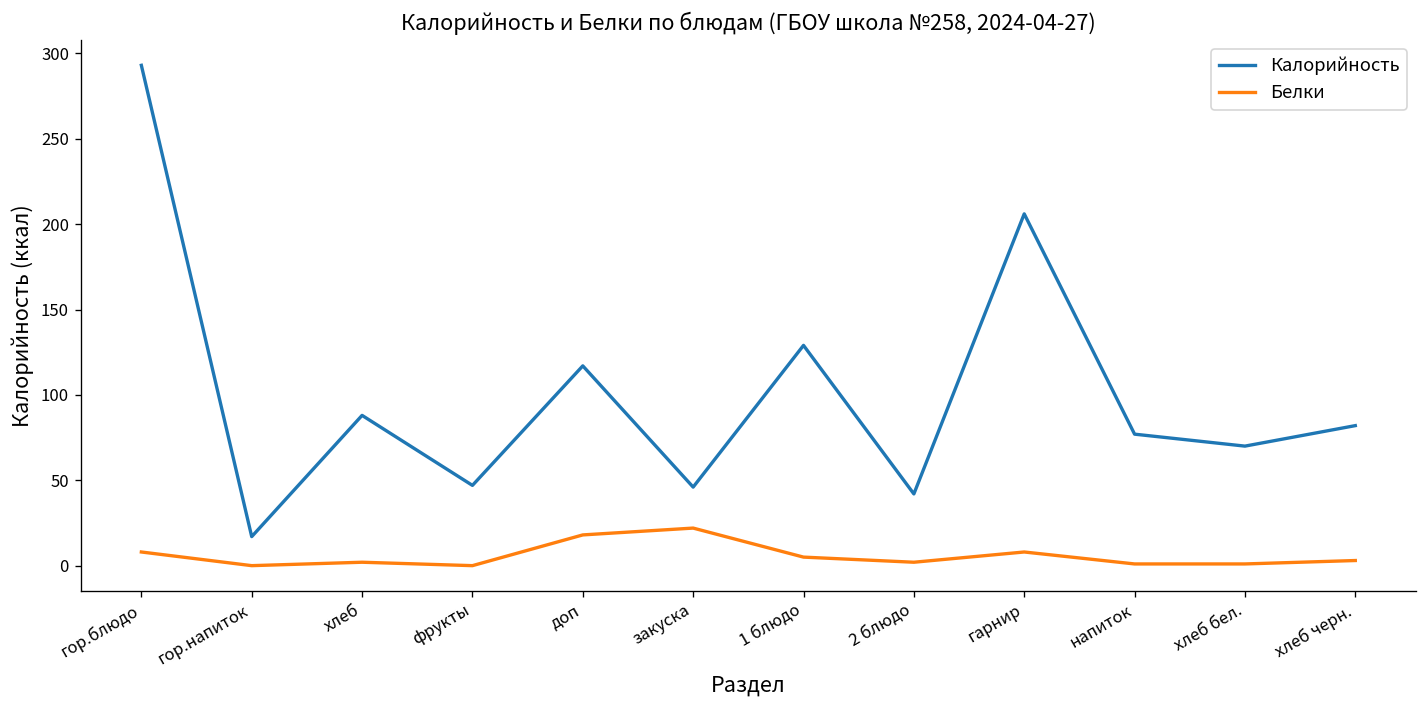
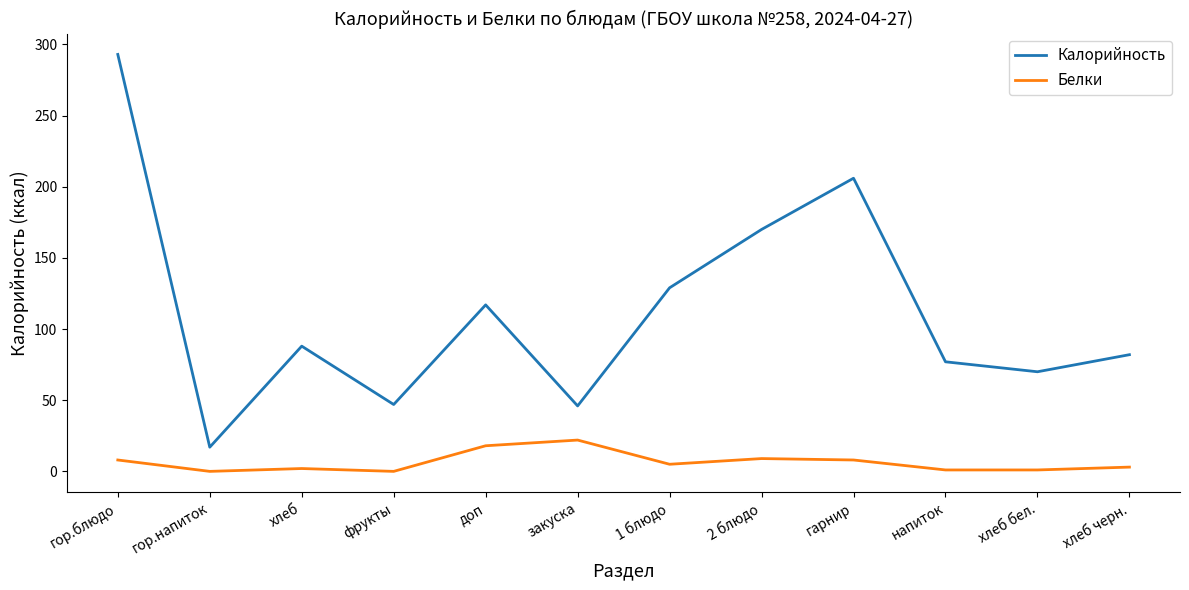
  {
    "Калорийность": {
      "гор.блюдо": 293,
      "гор.напиток": 17,
      "хлеб": 88,
      "фрукты": 47,
      "доп": 117,
      "закуска": 46,
      "1 блюдо": 129,
-     "2 блюдо": 42,
+     "2 блюдо": 170,
      "гарнир": 206,
      "напиток": 77,
      "хлеб бел.": 70,
      "хлеб черн.": 82
    },
    "Белки": {
      "гор.блюдо": 8,
      "гор.напиток": 0,
      "хлеб": 2,
      "фрукты": 0,
      "доп": 18,
      "закуска": 22,
      "1 блюдо": 5,
-     "2 блюдо": 2,
+     "2 блюдо": 9,
      "гарнир": 8,
      "напиток": 1,
      "хлеб бел.": 1,
      "хлеб черн.": 3
    }
  }
